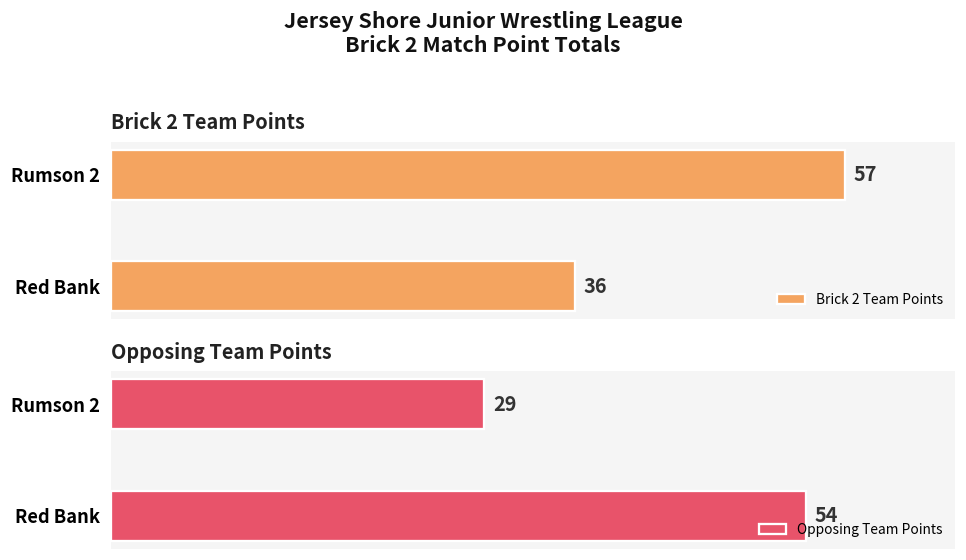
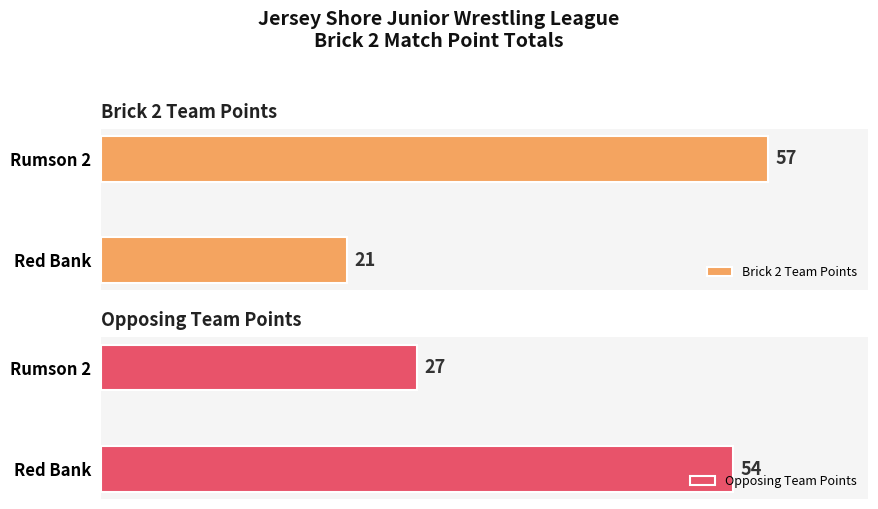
  {
    "Brick 2 Team Points": {
      "Rumson 2": 57,
-     "Red Bank": 36
+     "Red Bank": 21
    },
    "Opposing Team Points": {
-     "Rumson 2": 29,
+     "Rumson 2": 27,
      "Red Bank": 54
    }
  }
